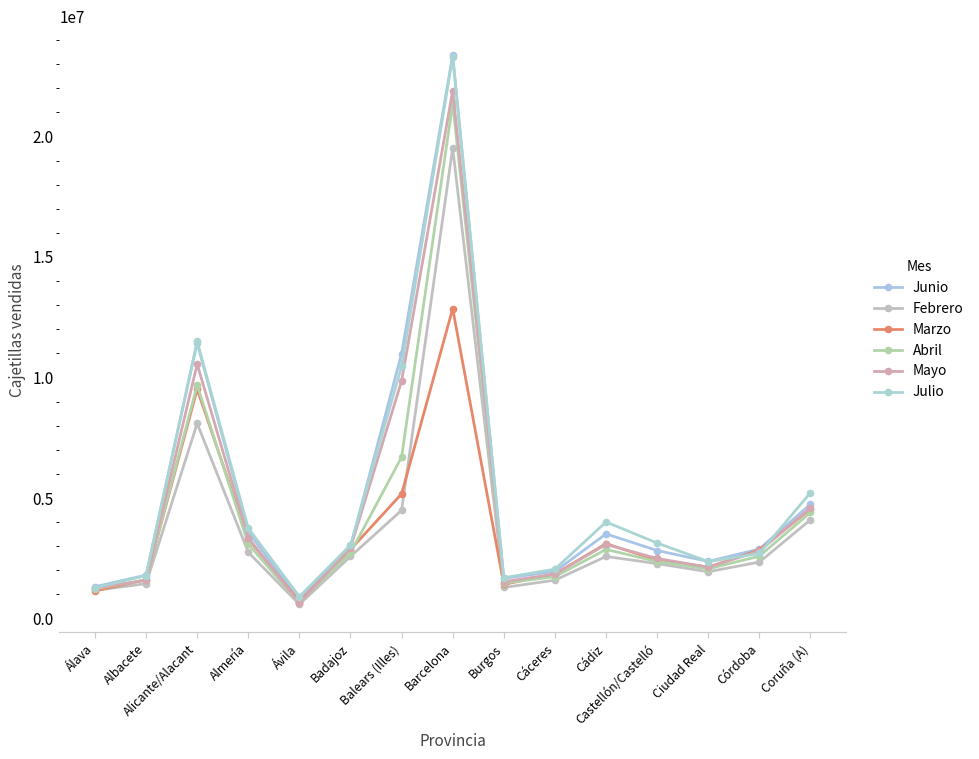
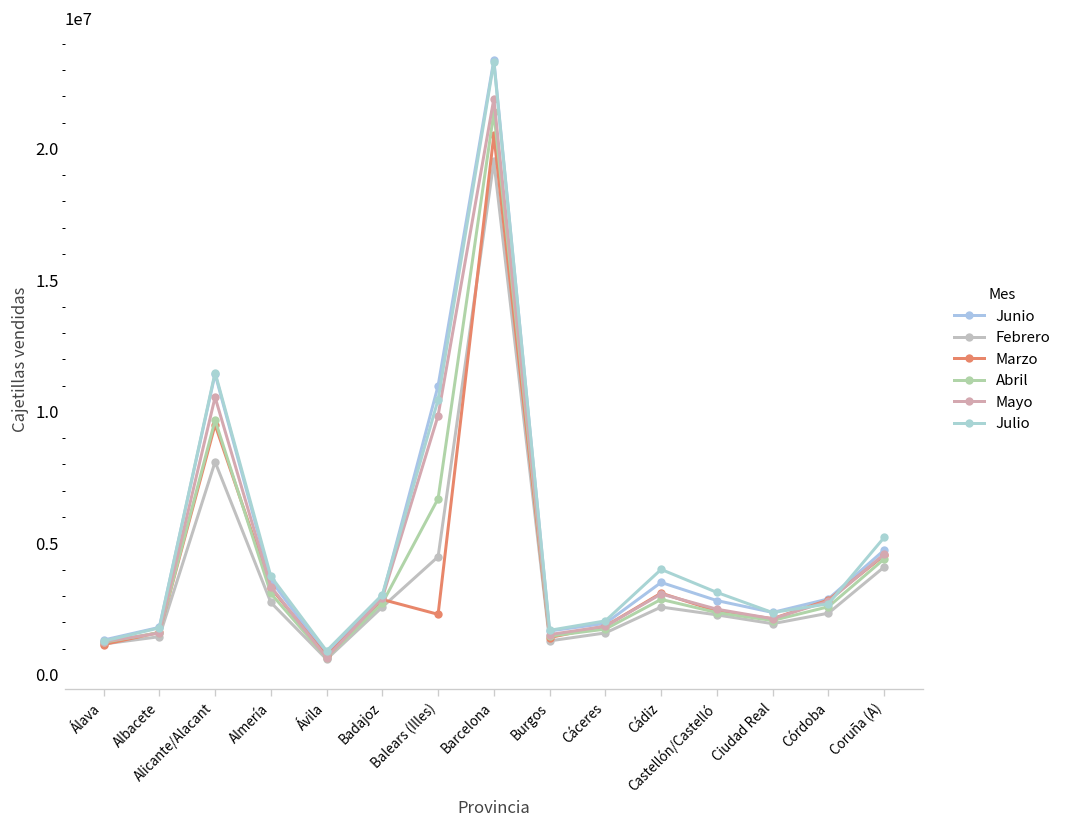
  {
    "Marzo": {
      "Alicante/Alacant": 9500000,
-     "Balears (Illes)": 5200000,
-     "Barcelona": 12900000
+     "Balears (Illes)": 2300000,
+     "Barcelona": 20500000
    }
  }
